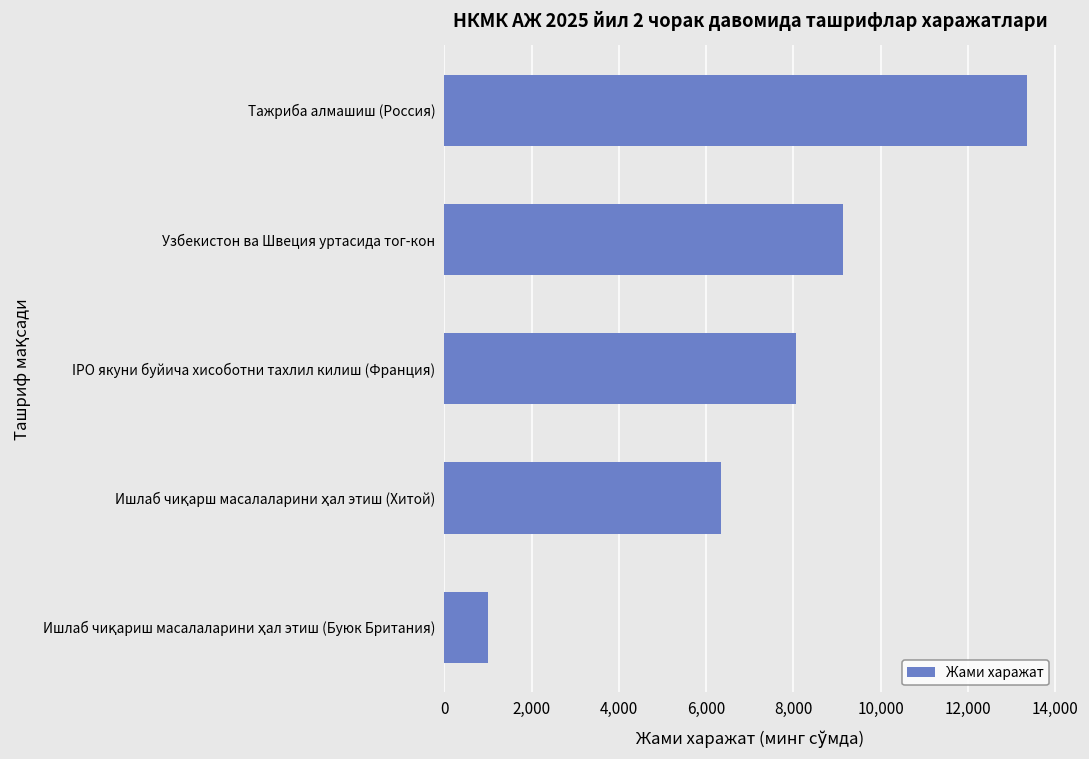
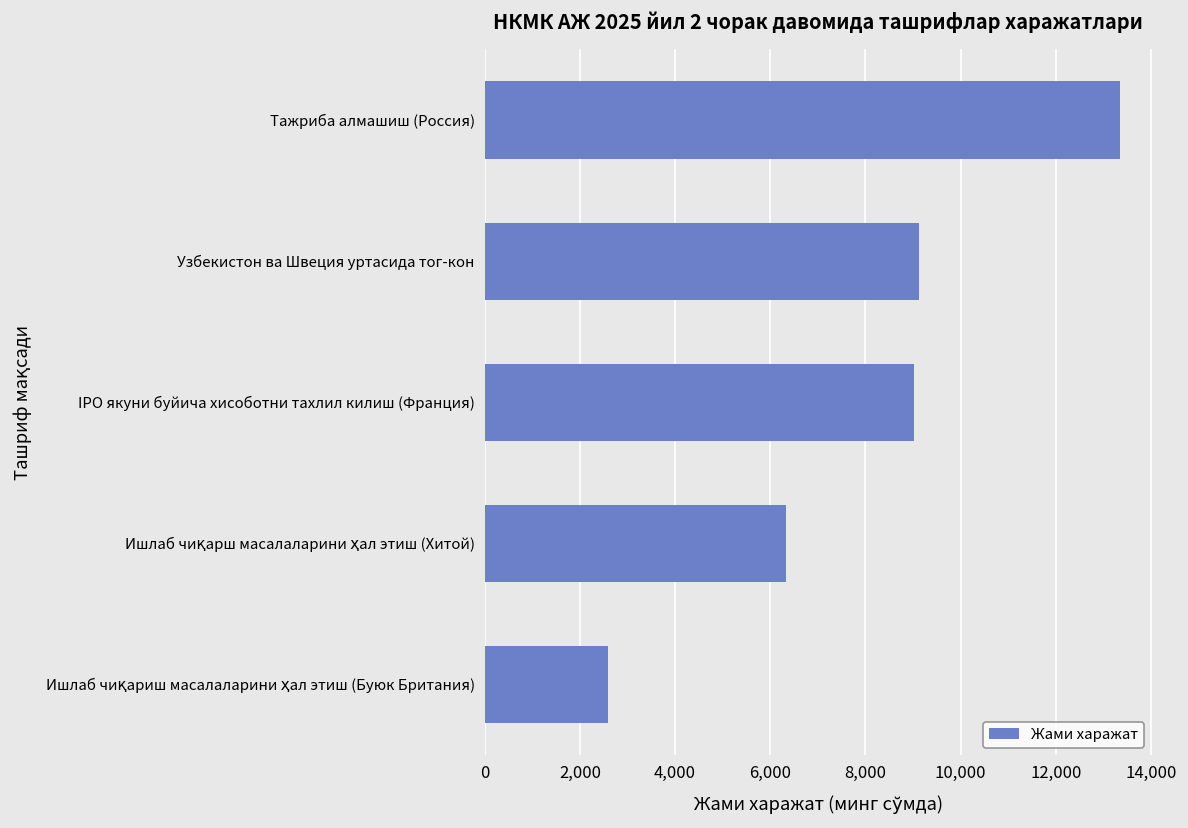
  {
    "Тажриба алмашиш (Россия)": "13,400",
    "Узбекистон ва Швеция уртасида тог-кон": "9,100",
-   "IPO якуни буйича хисоботни тахлил килиш (Франция)": "8,100",
+   "IPO якуни буйича хисоботни тахлил килиш (Франция)": "9,000",
    "Ишлаб чиқарш масалаларини ҳал этиш (Хитой)": "6,300",
-   "Ишлаб чиқариш масалаларини ҳал этиш (Буюк Британия)": "1,000"
+   "Ишлаб чиқариш масалаларини ҳал этиш (Буюк Британия)": "2,600"
  }
